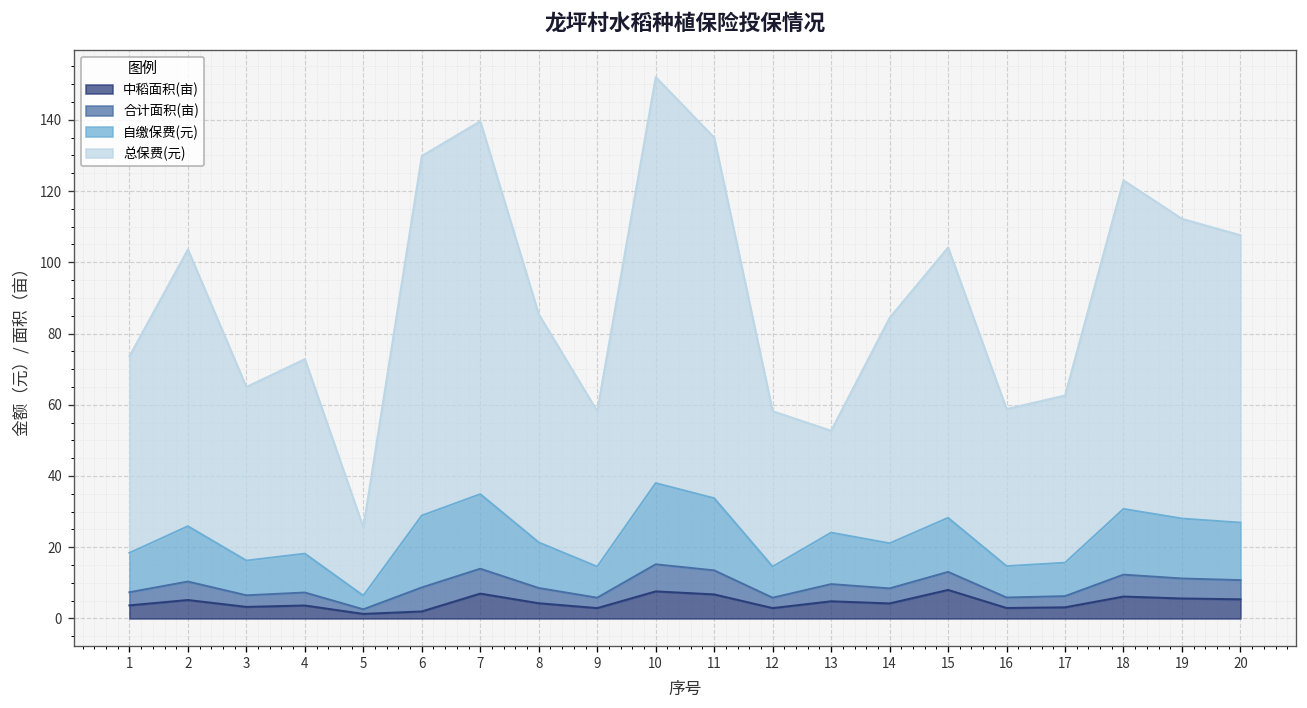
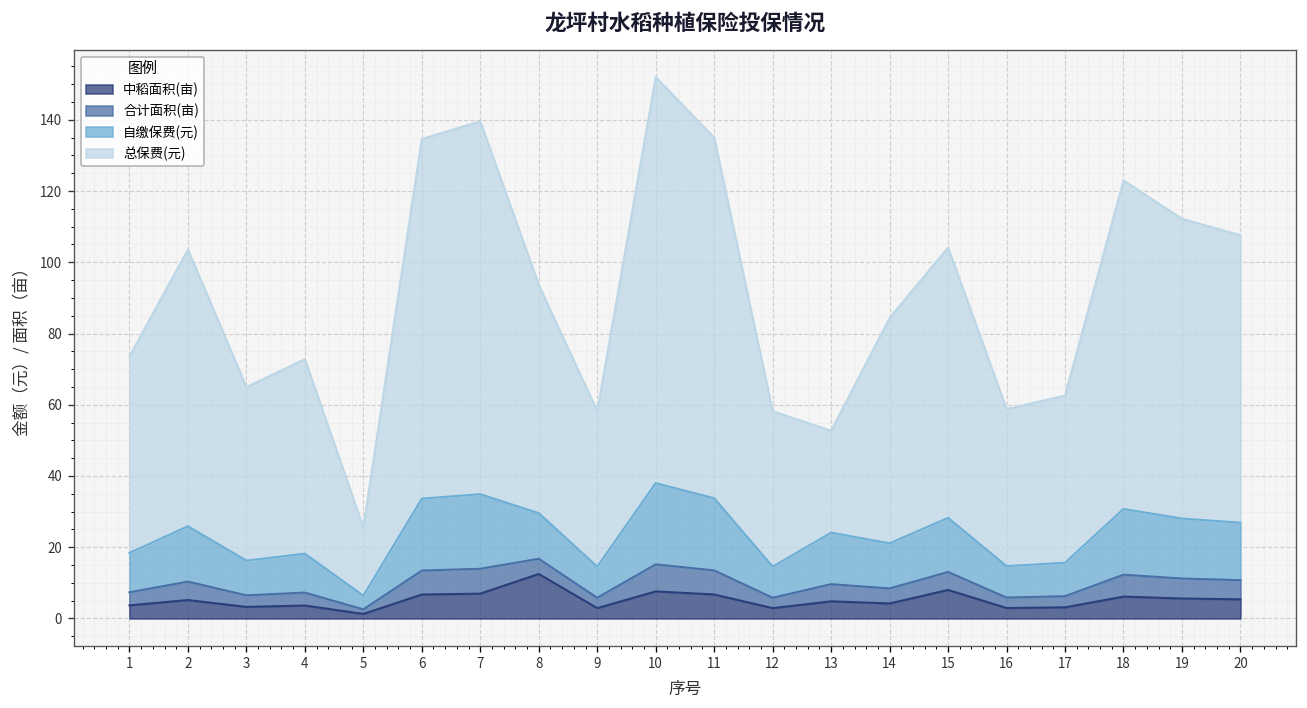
  {
    "中稻面积(亩)": {
      "1": 4,
      "2": 5,
      "3": 3,
      "4": 4,
      "5": 1,
-     "6": 2,
+     "6": 7,
      "7": 7,
-     "8": 4,
+     "8": 13,
      "9": 3,
      "10": 8,
      "11": 7,
      "12": 3,
      "13": 5,
      "14": 4,
      "15": 8,
      "16": 3,
      "17": 3,
      "18": 6,
      "19": 6,
      "20": 5
    },
    "合计面积(亩)": {
      "1": 4,
      "2": 5,
      "3": 3,
      "4": 4,
      "5": 1,
      "6": 7,
      "7": 7,
      "8": 4,
      "9": 3,
      "10": 8,
      "11": 7,
      "12": 3,
      "13": 5,
      "14": 4,
      "15": 5,
      "16": 3,
      "17": 3,
      "18": 6,
      "19": 6,
      "20": 5
    },
    "自缴保费(元)": {
      "1": 11,
      "2": 16,
      "3": 10,
      "4": 11,
      "5": 4,
      "6": 20,
      "7": 21,
      "8": 13,
      "9": 9,
      "10": 23,
      "11": 20,
      "12": 9,
      "13": 14,
      "14": 13,
      "15": 15,
      "16": 9,
      "17": 9,
      "18": 18,
      "19": 17,
      "20": 16
    },
    "总保费(元)": {
      "1": 55,
      "2": 78,
      "3": 49,
      "4": 55,
      "5": 19,
      "6": 101,
      "7": 105,
      "8": 64,
      "9": 44,
      "10": 114,
      "11": 101,
      "12": 44,
      "13": 29,
      "14": 63,
      "15": 76,
      "16": 44,
      "17": 47,
      "18": 92,
      "19": 84,
      "20": 81
    }
  }
